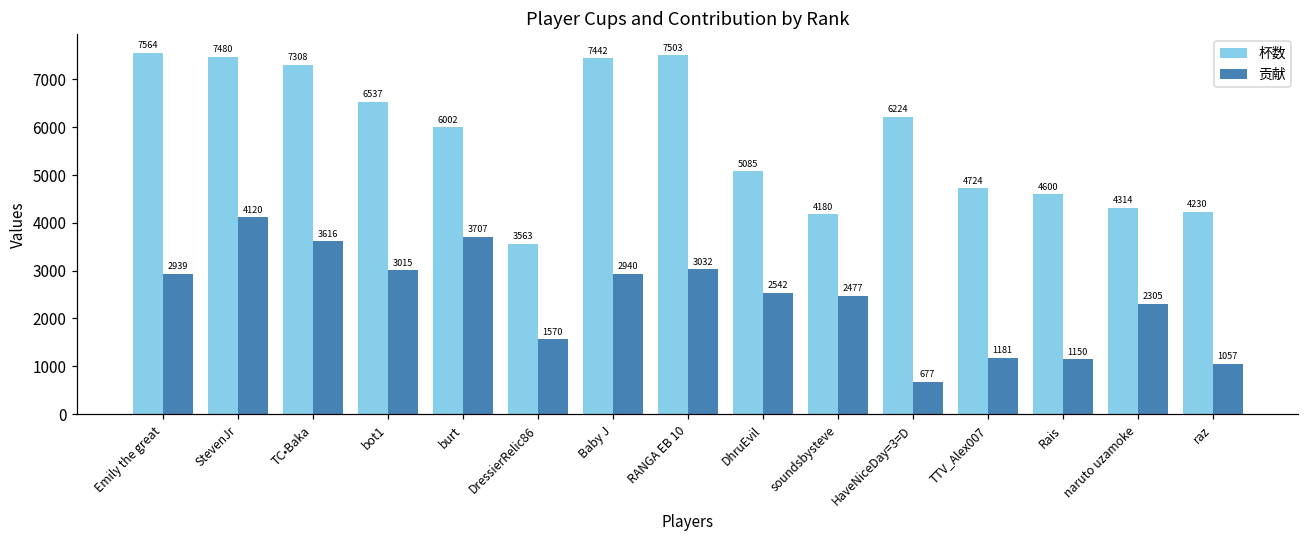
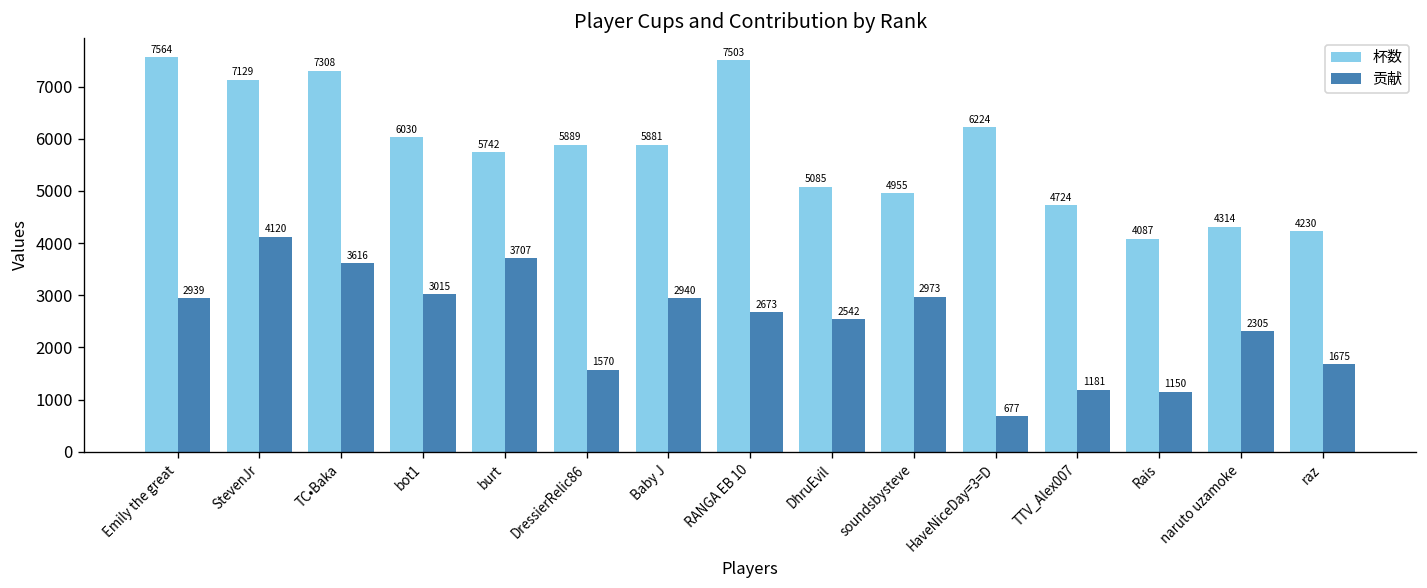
  {
    "杯数": {
      "Emily the great": 7564,
-     "StevenJr": 7480,
+     "StevenJr": 7129,
      "TC•Baka": 7308,
-     "bot1": 6537,
-     "burt": 6002,
-     "DressierRelic86": 3563,
-     "Baby J": 7442,
+     "bot1": 6030,
+     "burt": 5742,
+     "DressierRelic86": 5889,
+     "Baby J": 5881,
      "RANGA EB 10": 7503,
      "DhruEvil": 5085,
-     "soundsbysteve": 4180,
+     "soundsbysteve": 4955,
      "HaveNiceDay=3=D": 6224,
      "TTV_Alex007": 4724,
-     "Rais": 4600,
+     "Rais": 4087,
      "naruto uzamoke": 4314,
      "raz": 4230
    },
    "贡献": {
      "Emily the great": 2939,
      "StevenJr": 4120,
      "TC•Baka": 3616,
      "bot1": 3015,
      "burt": 3707,
      "DressierRelic86": 1570,
      "Baby J": 2940,
-     "RANGA EB 10": 3032,
+     "RANGA EB 10": 2673,
      "DhruEvil": 2542,
-     "soundsbysteve": 2477,
+     "soundsbysteve": 2973,
      "HaveNiceDay=3=D": 677,
      "TTV_Alex007": 1181,
      "Rais": 1150,
      "naruto uzamoke": 2305,
-     "raz": 1057
+     "raz": 1675
    }
  }
